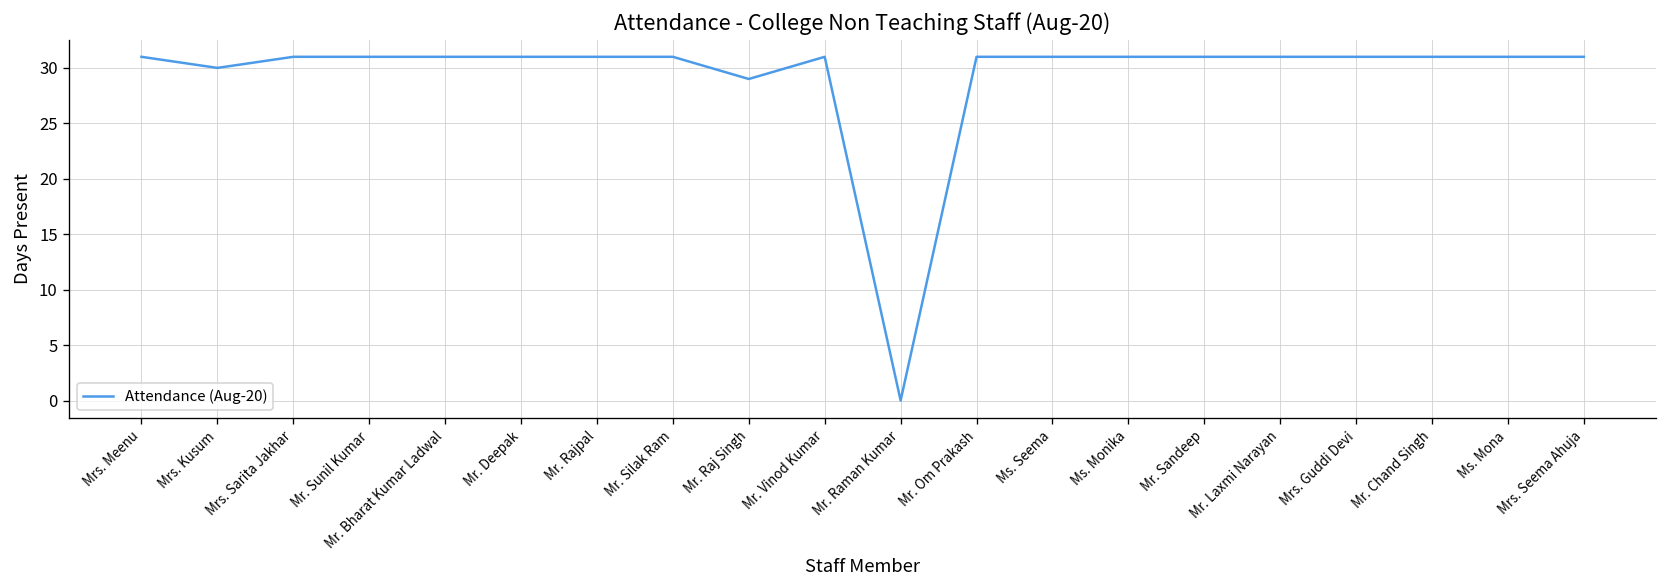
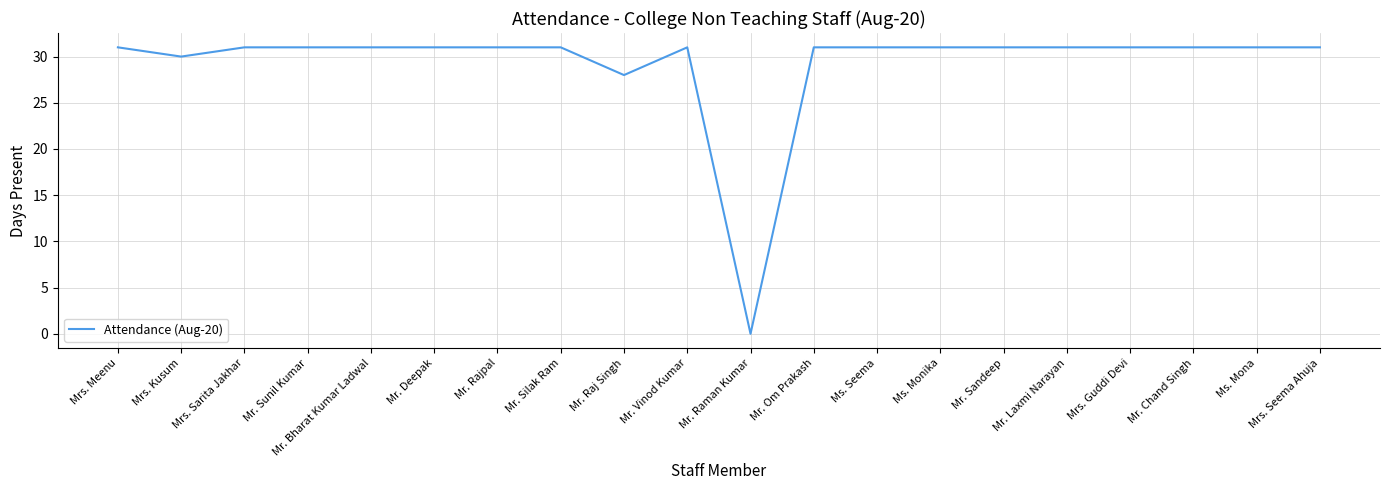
  {
    "Mrs. Meenu": 31,
    "Mrs. Kusum": 30,
    "Mrs. Sarita Jakhar": 31,
    "Mr. Sunil Kumar": 31,
    "Mr. Bharat Kumar Ladwal": 31,
    "Mr. Deepak": 31,
    "Mr. Rajpal": 31,
    "Mr. Silak Ram": 31,
-   "Mr. Raj Singh": 29,
+   "Mr. Raj Singh": 28,
    "Mr. Vinod Kumar": 31,
    "Mr. Raman Kumar": 0,
    "Mr. Om Prakash": 31,
    "Ms. Seema": 31,
    "Ms. Monika": 31,
    "Mr. Sandeep": 31,
    "Mr. Laxmi Narayan": 31,
    "Mrs. Guddi Devi": 31,
    "Mr. Chand Singh": 31,
    "Ms. Mona": 31,
    "Mrs. Seema Ahuja": 31
  }
